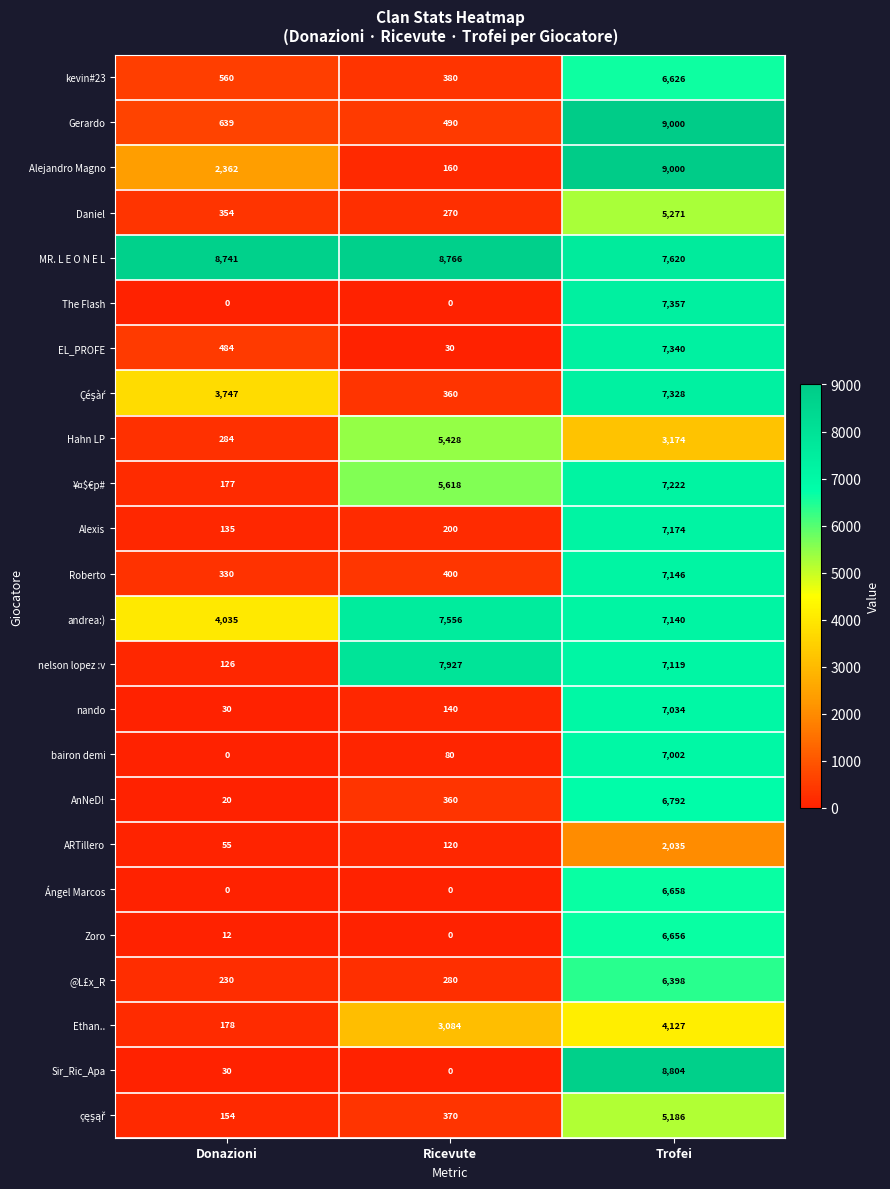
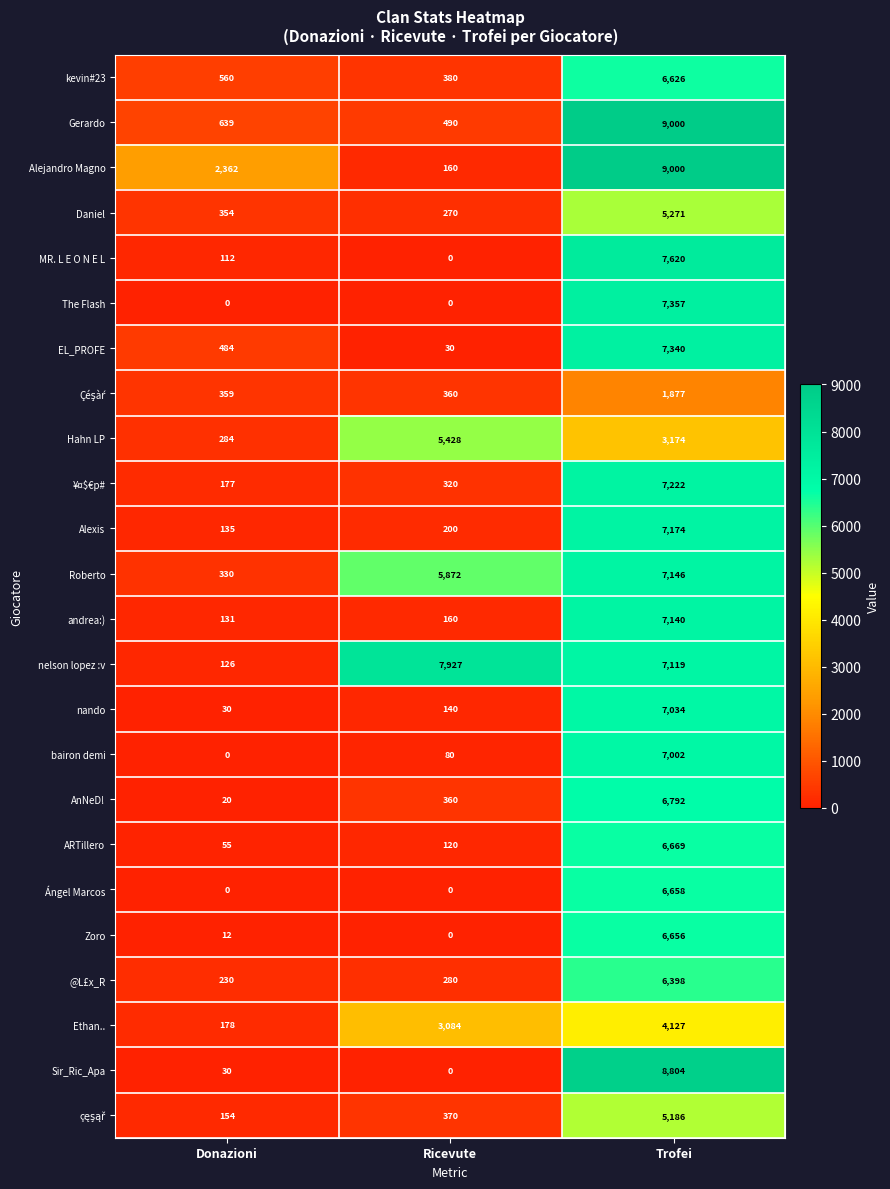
  {
    "kevin#23": {
      "Donazioni": "560",
      "Ricevute": "380",
      "Trofei": "6,626"
    },
    "Gerardo": {
      "Donazioni": "639",
      "Ricevute": "490",
      "Trofei": "9,000"
    },
    "Alejandro Magno": {
      "Donazioni": "2,362",
      "Ricevute": "160",
      "Trofei": "9,000"
    },
    "Daniel": {
      "Donazioni": "354",
      "Ricevute": "270",
      "Trofei": "5,271"
    },
    "MR. L E O N E L": {
-     "Donazioni": "8,741",
-     "Ricevute": "8,766",
+     "Donazioni": "112",
+     "Ricevute": "0",
      "Trofei": "7,620"
    },
    "The Flash": {
      "Donazioni": "0",
      "Ricevute": "0",
      "Trofei": "7,357"
    },
    "EL_PROFE": {
      "Donazioni": "484",
      "Ricevute": "30",
      "Trofei": "7,340"
    },
    "Çéşàŕ": {
-     "Donazioni": "3,747",
+     "Donazioni": "359",
      "Ricevute": "360",
-     "Trofei": "7,328"
+     "Trofei": "1,877"
    },
    "Hahn LP": {
      "Donazioni": "284",
      "Ricevute": "5,428",
      "Trofei": "3,174"
    },
    "¥¤$€p#": {
      "Donazioni": "177",
-     "Ricevute": "5,618",
+     "Ricevute": "320",
      "Trofei": "7,222"
    },
    "Alexis": {
      "Donazioni": "135",
      "Ricevute": "200",
      "Trofei": "7,174"
    },
    "Roberto": {
      "Donazioni": "330",
-     "Ricevute": "400",
+     "Ricevute": "5,872",
      "Trofei": "7,146"
    },
    "andrea:)": {
-     "Donazioni": "4,035",
-     "Ricevute": "7,556",
+     "Donazioni": "131",
+     "Ricevute": "160",
      "Trofei": "7,140"
    },
    "nelson lopez :v": {
      "Donazioni": "126",
      "Ricevute": "7,927",
      "Trofei": "7,119"
    },
    "nando": {
      "Donazioni": "30",
      "Ricevute": "140",
      "Trofei": "7,034"
    },
    "bairon demi": {
      "Donazioni": "0",
      "Ricevute": "80",
      "Trofei": "7,002"
    },
    "AnNeD!": {
      "Donazioni": "20",
      "Ricevute": "360",
      "Trofei": "6,792"
    },
    "ARTillero": {
      "Donazioni": "55",
      "Ricevute": "120",
-     "Trofei": "2,035"
+     "Trofei": "6,669"
    },
    "Ángel Marcos": {
      "Donazioni": "0",
      "Ricevute": "0",
      "Trofei": "6,658"
    },
    "Zoro": {
      "Donazioni": "12",
      "Ricevute": "0",
      "Trofei": "6,656"
    },
    "@L£x_R": {
      "Donazioni": "230",
      "Ricevute": "280",
      "Trofei": "6,398"
    },
    "Ethan..": {
      "Donazioni": "178",
      "Ricevute": "3,084",
      "Trofei": "4,127"
    },
    "Sir_Ric_Apa": {
      "Donazioni": "30",
      "Ricevute": "0",
      "Trofei": "8,804"
    },
    "çęşąř": {
      "Donazioni": "154",
      "Ricevute": "370",
      "Trofei": "5,186"
    }
  }
